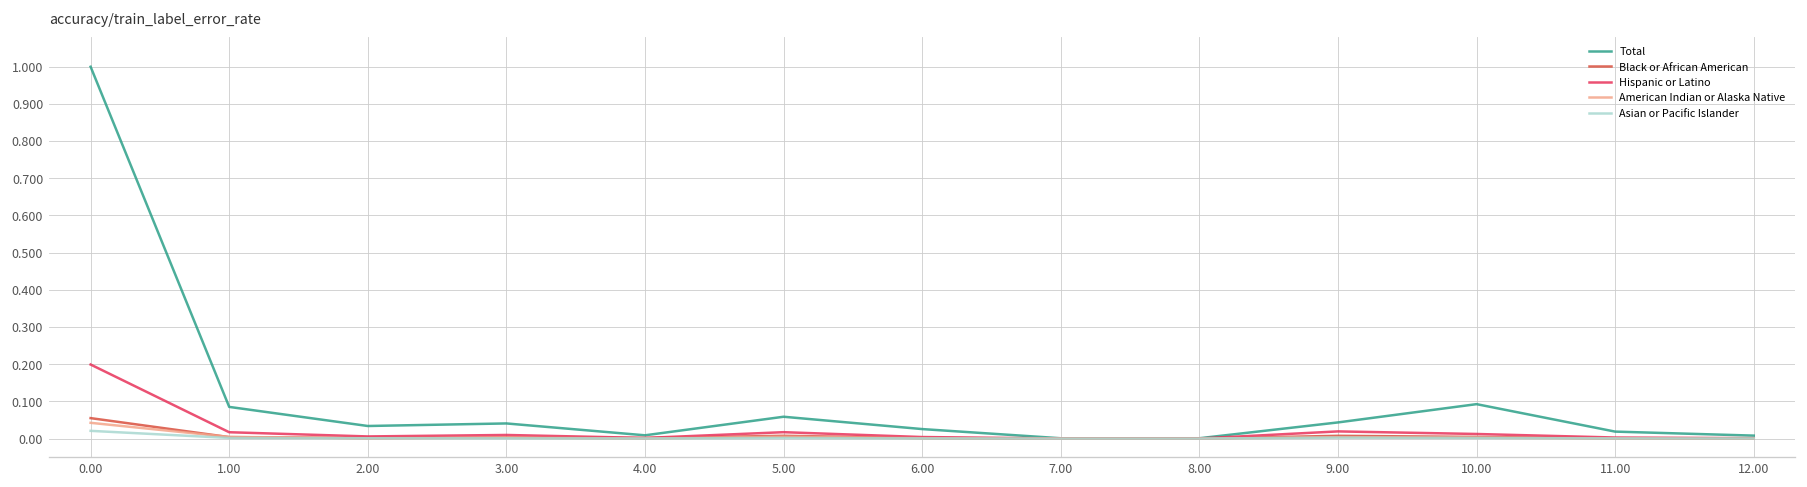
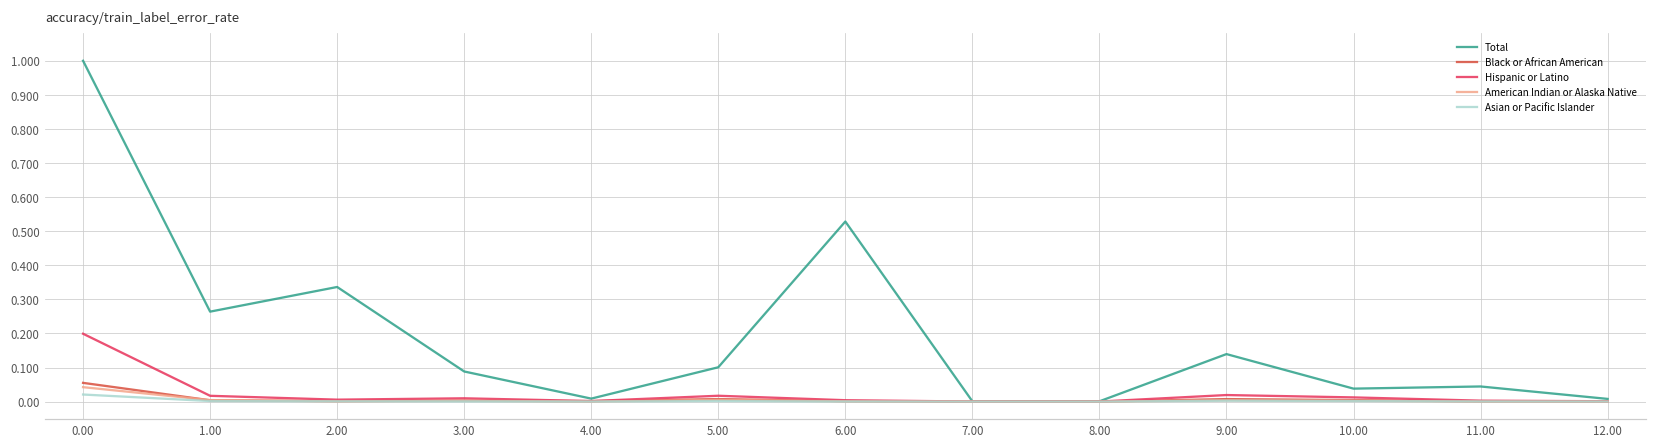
  {
    "Total": {
      "0.00": 1.00,
-     "1.00": 0.09,
-     "2.00": 0.03,
-     "3.00": 0.04,
-     "5.00": 0.06,
-     "6.00": 0.03,
-     "9.00": 0.04,
-     "10.00": 0.09,
-     "11.00": 0.02
+     "1.00": 0.26,
+     "2.00": 0.34,
+     "3.00": 0.09,
+     "5.00": 0.10,
+     "6.00": 0.53,
+     "9.00": 0.14,
+     "10.00": 0.04,
+     "11.00": 0.04
    },
    "American Indian or Alaska Native": {
      "0.00": 0.04
    },
    "Asian or Pacific Islander": {
      "0.00": 0.02
    }
  }
